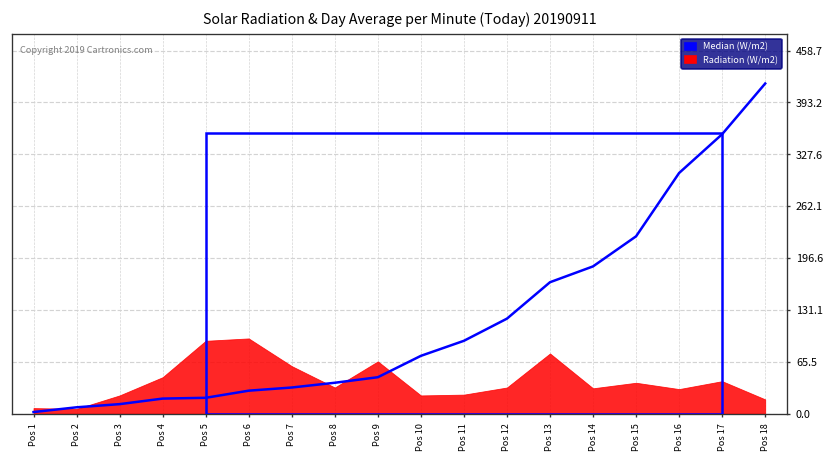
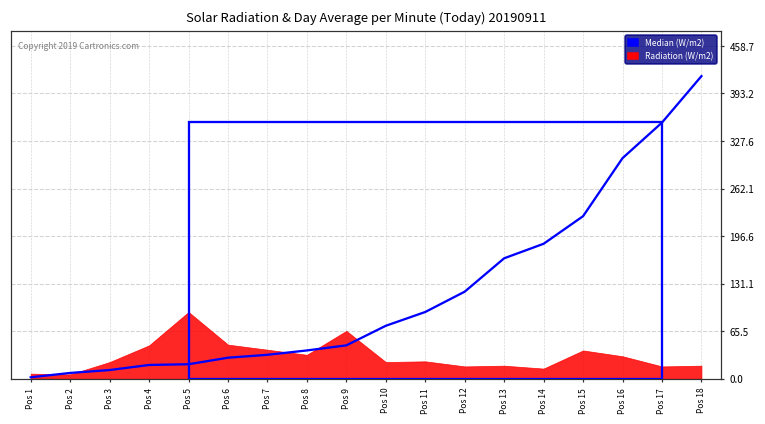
  {
    "Radiation (W/m2)": {
      "Pos 1": 10,
      "Pos 3": 20,
      "Pos 4": 50,
      "Pos 5": 90,
-     "Pos 6": 100,
-     "Pos 7": 60,
+     "Pos 6": 50,
+     "Pos 7": 40,
      "Pos 9": 70,
-     "Pos 12": 30,
-     "Pos 13": 80,
-     "Pos 14": 30,
-     "Pos 17": 40
+     "Pos 12": 20,
+     "Pos 13": 20,
+     "Pos 14": 10,
+     "Pos 17": 20
    }
  }
